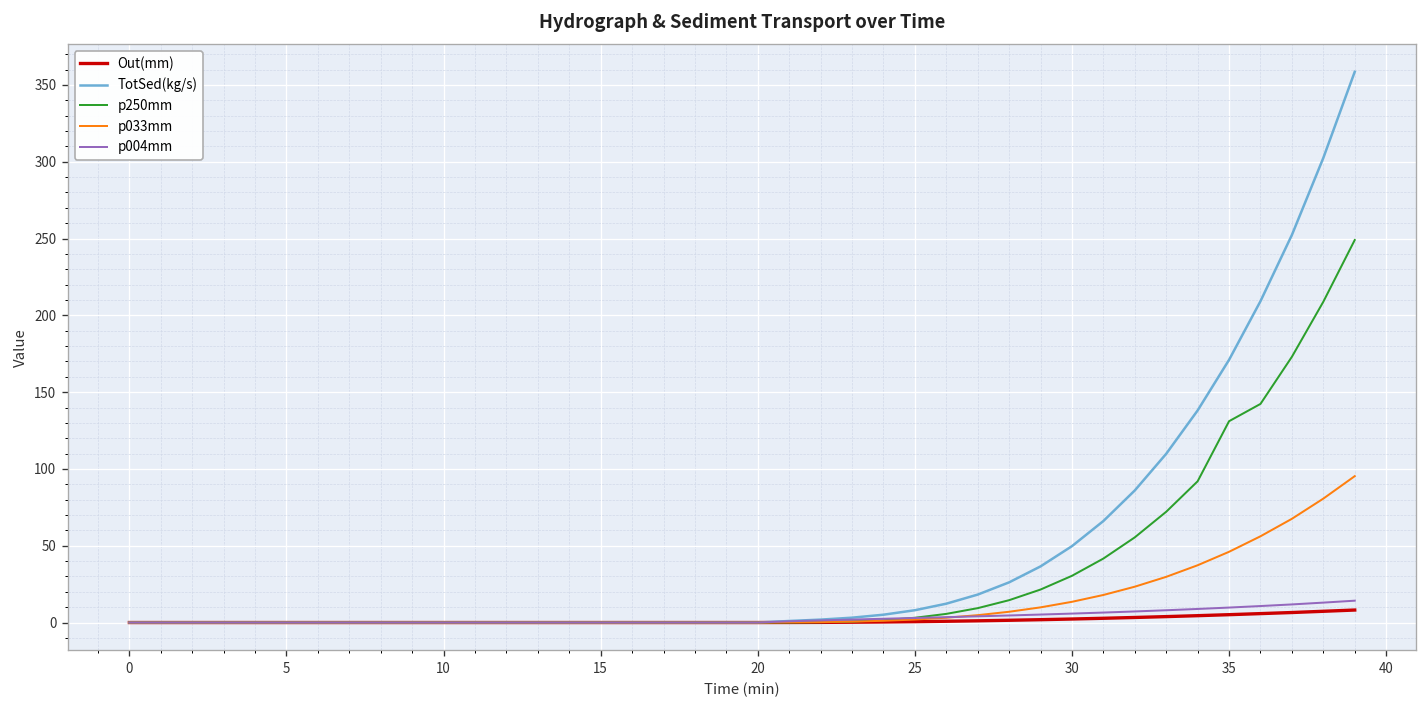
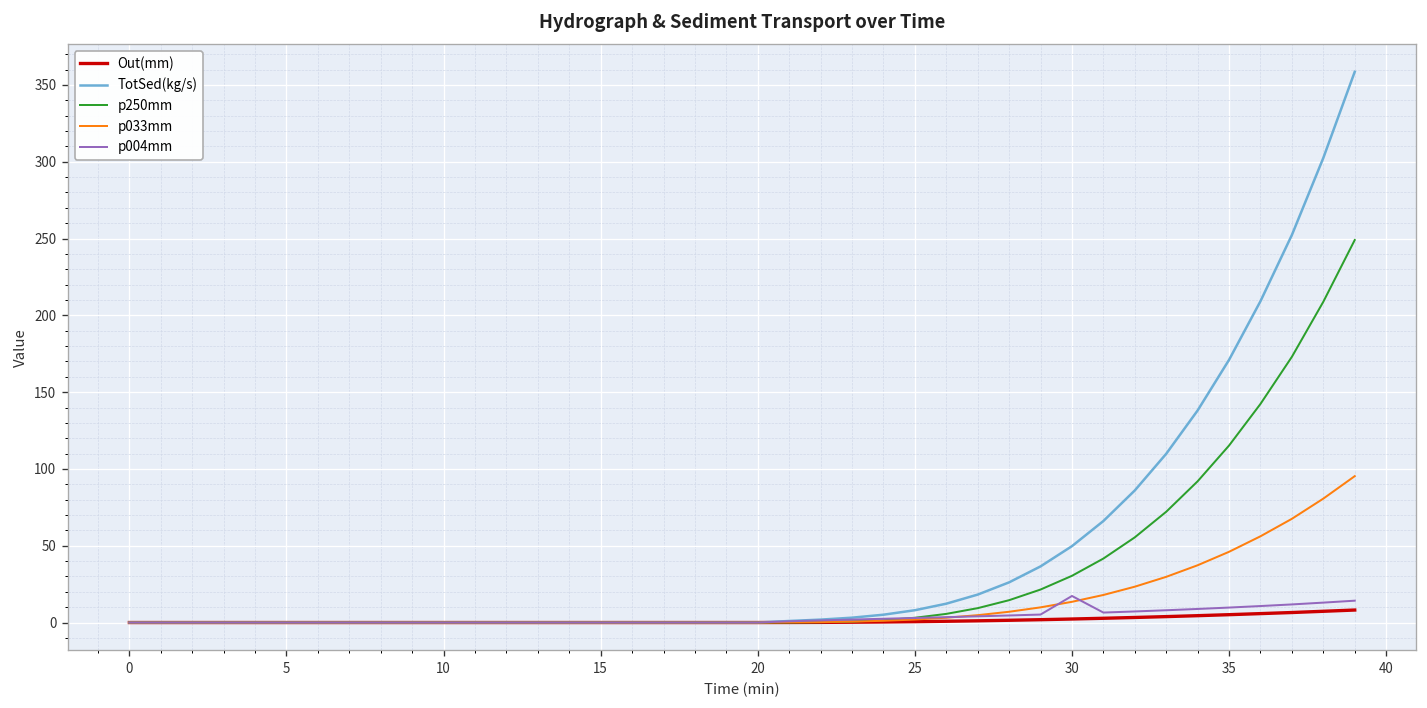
  {
    "Out(mm)": {
      "30": 2,
      "35": 5
    },
    "TotSed(kg/s)": {
      "25": 8,
      "30": 50,
      "35": 171
    },
    "p250mm": {
      "30": 30,
-     "35": 131
+     "35": 115
    },
    "p033mm": {
      "30": 13,
      "35": 46
    },
    "p004mm": {
-     "30": 6,
+     "30": 17,
      "35": 10
    }
  }
